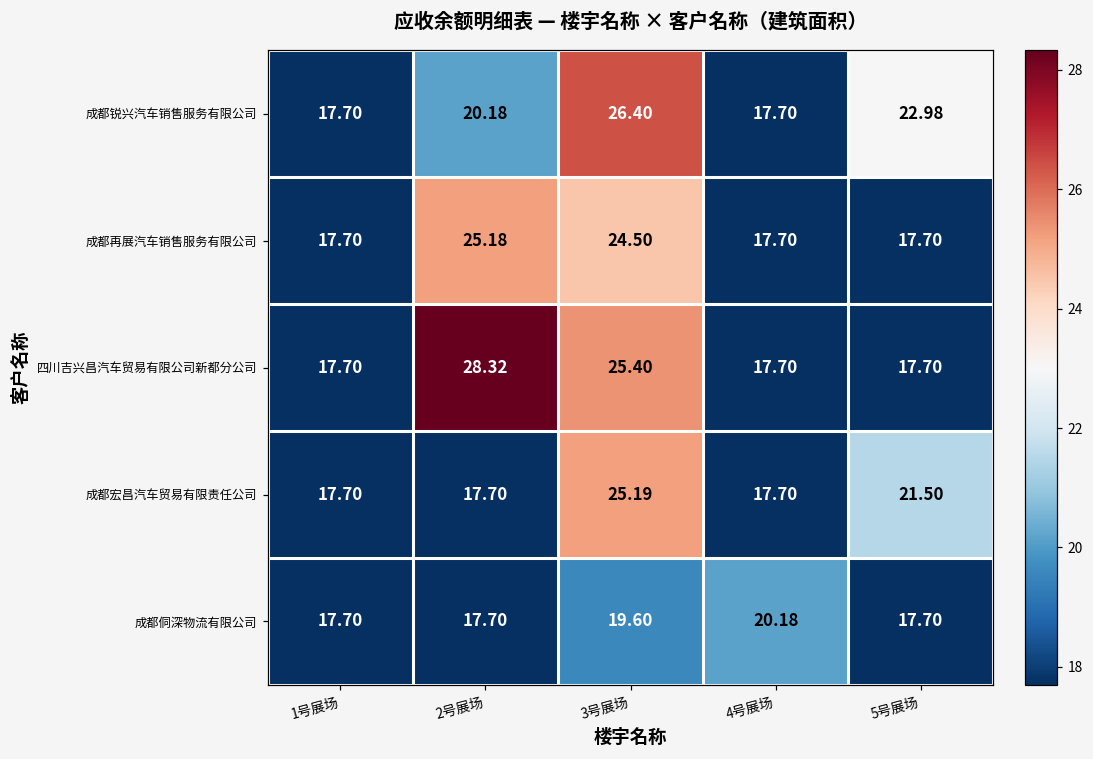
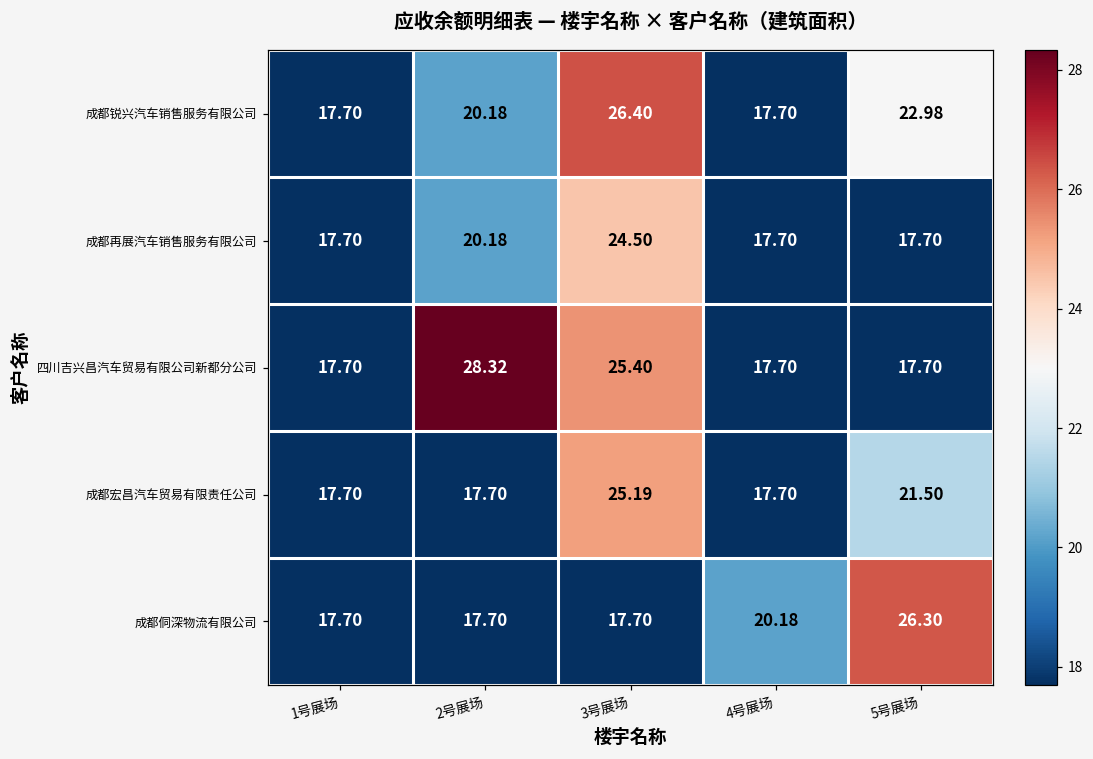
  {
    "成都锐兴汽车销售服务有限公司": {
      "1号展场": 17.70,
      "2号展场": 20.18,
      "3号展场": 26.40,
      "4号展场": 17.70,
      "5号展场": 22.98
    },
    "成都再展汽车销售服务有限公司": {
      "1号展场": 17.70,
-     "2号展场": 25.18,
+     "2号展场": 20.18,
      "3号展场": 24.50,
      "4号展场": 17.70,
      "5号展场": 17.70
    },
    "四川吉兴昌汽车贸易有限公司新都分公司": {
      "1号展场": 17.70,
      "2号展场": 28.32,
      "3号展场": 25.40,
      "4号展场": 17.70,
      "5号展场": 17.70
    },
    "成都宏昌汽车贸易有限责任公司": {
      "1号展场": 17.70,
      "2号展场": 17.70,
      "3号展场": 25.19,
      "4号展场": 17.70,
      "5号展场": 21.50
    },
    "成都侗深物流有限公司": {
      "1号展场": 17.70,
      "2号展场": 17.70,
-     "3号展场": 19.60,
+     "3号展场": 17.70,
      "4号展场": 20.18,
-     "5号展场": 17.70
+     "5号展场": 26.30
    }
  }
